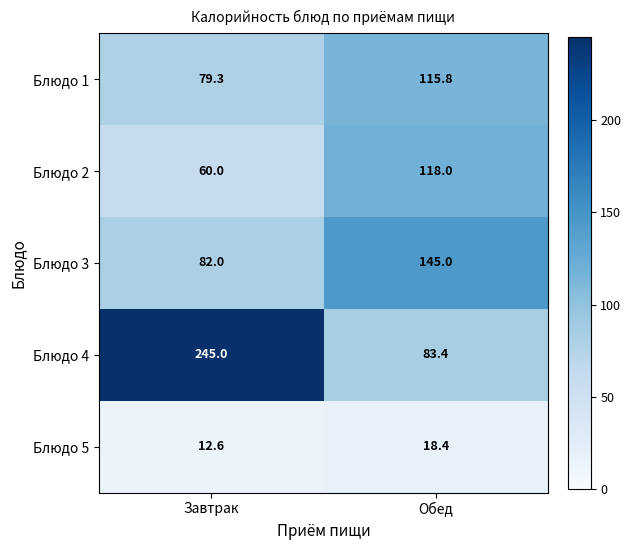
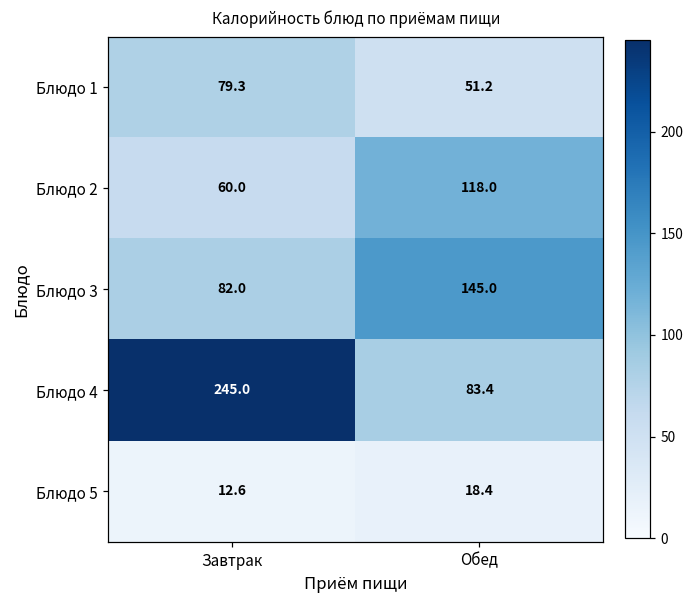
  {
    "Блюдо 1": {
      "Завтрак": 79.3,
-     "Обед": 115.8
+     "Обед": 51.2
    },
    "Блюдо 2": {
      "Завтрак": 60.0,
      "Обед": 118.0
    },
    "Блюдо 3": {
      "Завтрак": 82.0,
      "Обед": 145.0
    },
    "Блюдо 4": {
      "Завтрак": 245.0,
      "Обед": 83.4
    },
    "Блюдо 5": {
      "Завтрак": 12.6,
      "Обед": 18.4
    }
  }
